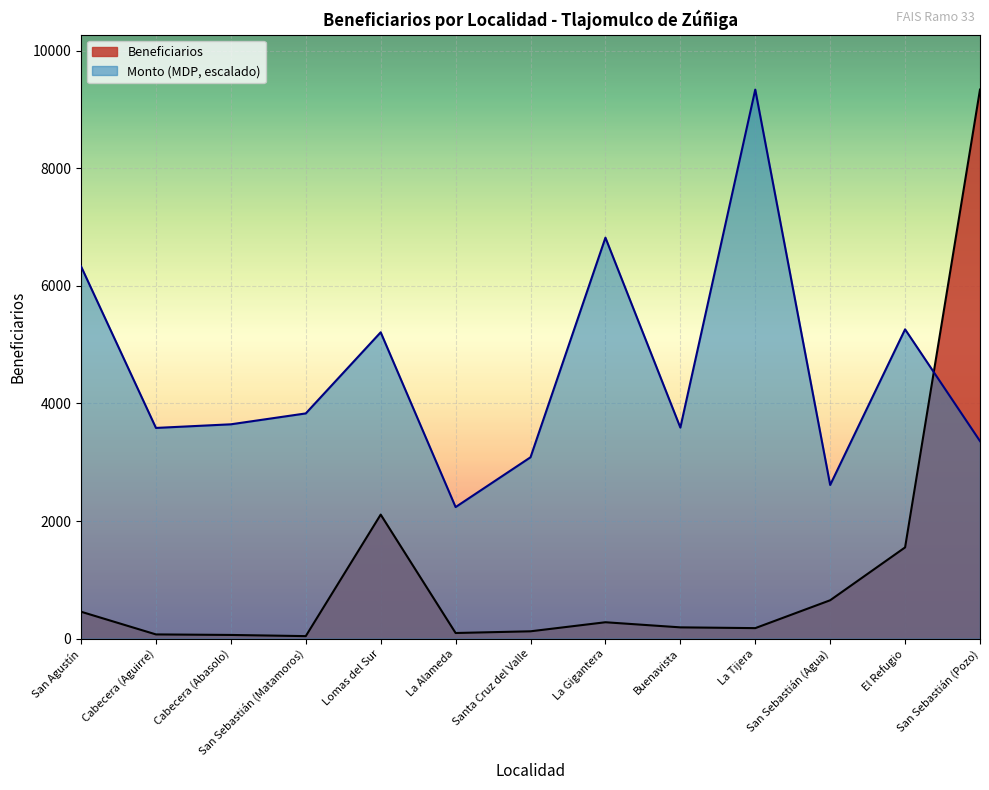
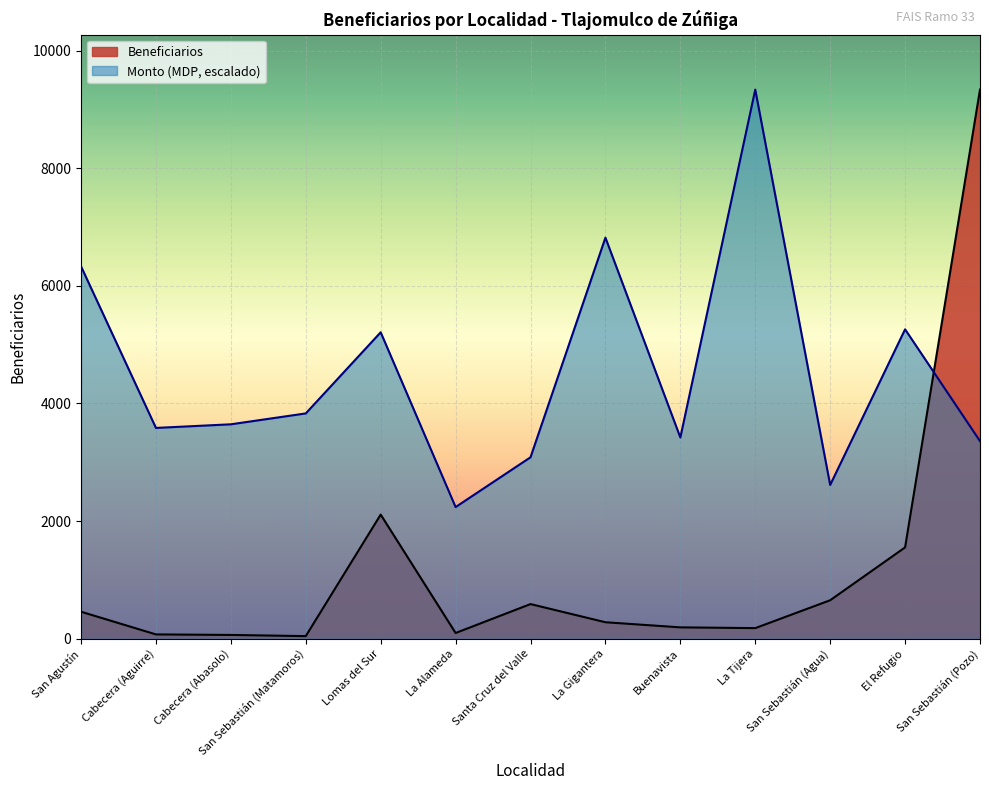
  {
    "Beneficiarios": {
      "San Agustín": 500,
      "Cabecera (Aguirre)": 100,
      "Cabecera (Abasolo)": 100,
      "San Sebastián (Matamoros)": 0,
      "Lomas del Sur": 2100,
      "La Alameda": 100,
-     "Santa Cruz del Valle": 100,
+     "Santa Cruz del Valle": 600,
      "La Gigantera": 300,
      "Buenavista": 200,
      "La Tijera": 200,
      "San Sebastián (Agua)": 700,
      "El Refugio": 1600,
      "San Sebastián (Pozo)": 9300
    },
    "Monto (MDP, escalado)": {
      "San Agustín": 6300,
      "Cabecera (Aguirre)": 3600,
      "Cabecera (Abasolo)": 3600,
      "San Sebastián (Matamoros)": 3800,
      "Lomas del Sur": 5200,
      "La Alameda": 2200,
      "Santa Cruz del Valle": 3100,
      "La Gigantera": 6800,
-     "Buenavista": 3600,
+     "Buenavista": 3400,
      "La Tijera": 9300,
      "San Sebastián (Agua)": 2600,
      "El Refugio": 5300,
      "San Sebastián (Pozo)": 3400
    }
  }
